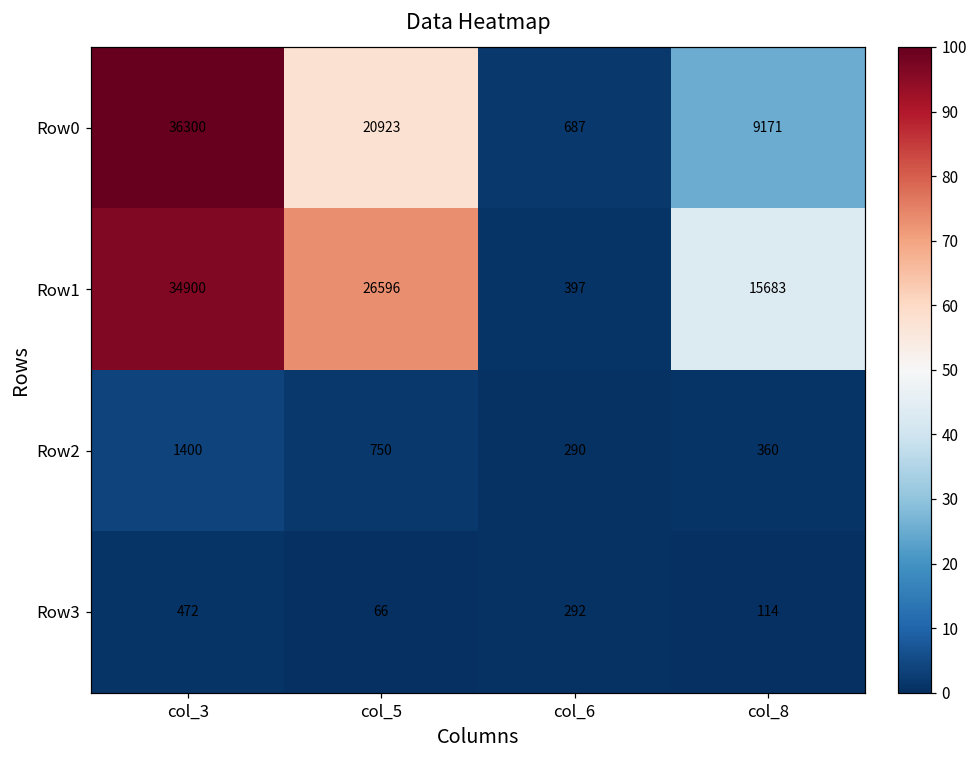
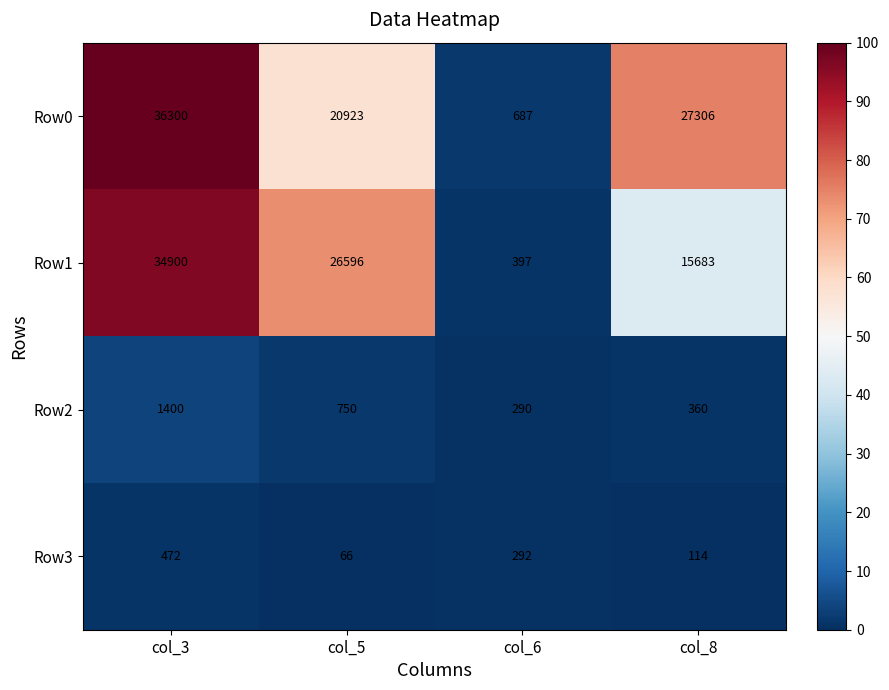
  {
    "Row0": {
      "col_3": 36300,
      "col_5": 20923,
      "col_6": 687,
-     "col_8": 9171
+     "col_8": 27306
    },
    "Row1": {
      "col_3": 34900,
      "col_5": 26596,
      "col_6": 397,
      "col_8": 15683
    },
    "Row2": {
      "col_3": 1400,
      "col_5": 750,
      "col_6": 290,
      "col_8": 360
    },
    "Row3": {
      "col_3": 472,
      "col_5": 66,
      "col_6": 292,
      "col_8": 114
    }
  }
